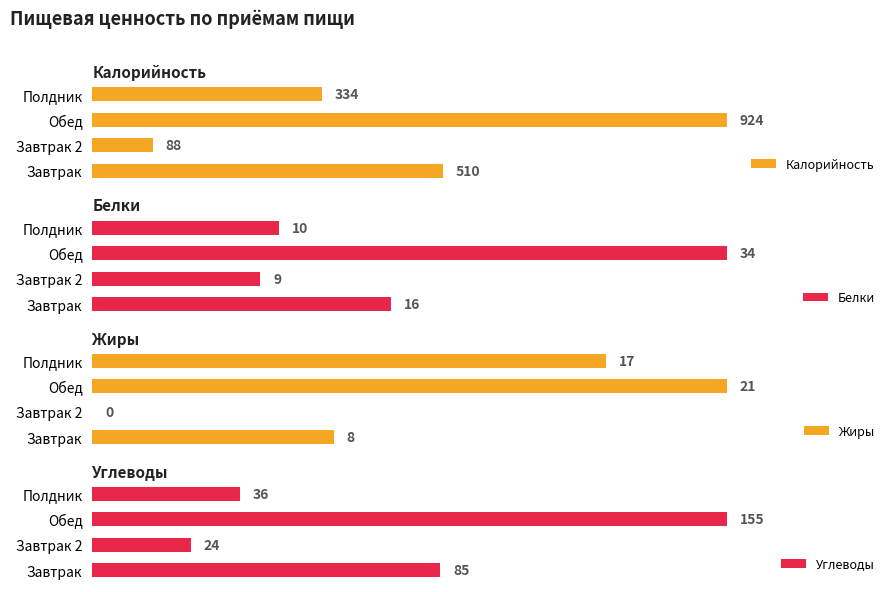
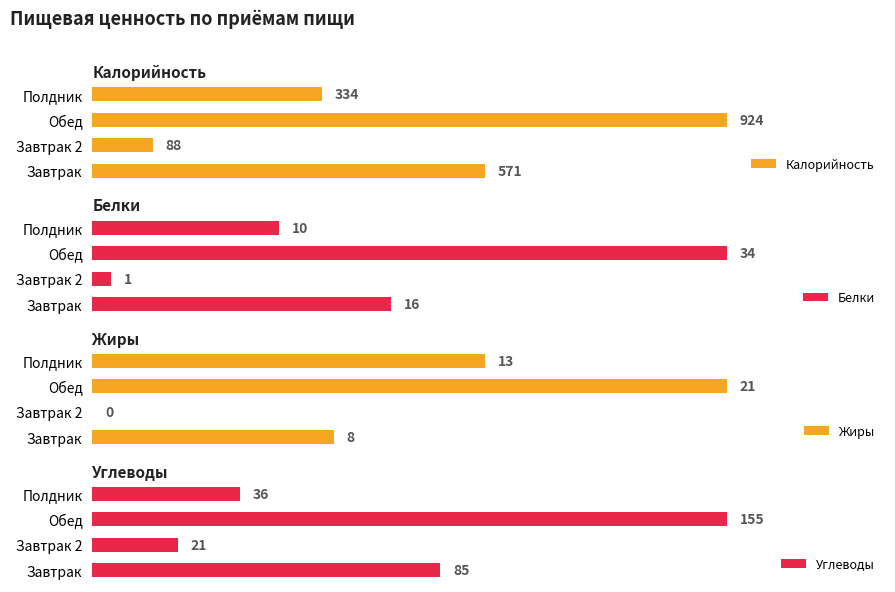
  {
    "Калорийность": {
      "Полдник": 334,
      "Обед": 924,
      "Завтрак 2": 88,
-     "Завтрак": 510
+     "Завтрак": 571
    },
    "Белки": {
      "Полдник": 10,
      "Обед": 34,
-     "Завтрак 2": 9,
+     "Завтрак 2": 1,
      "Завтрак": 16
    },
    "Жиры": {
-     "Полдник": 17,
+     "Полдник": 13,
      "Обед": 21,
      "Завтрак 2": 0,
      "Завтрак": 8
    },
    "Углеводы": {
      "Полдник": 36,
      "Обед": 155,
-     "Завтрак 2": 24,
+     "Завтрак 2": 21,
      "Завтрак": 85
    }
  }
